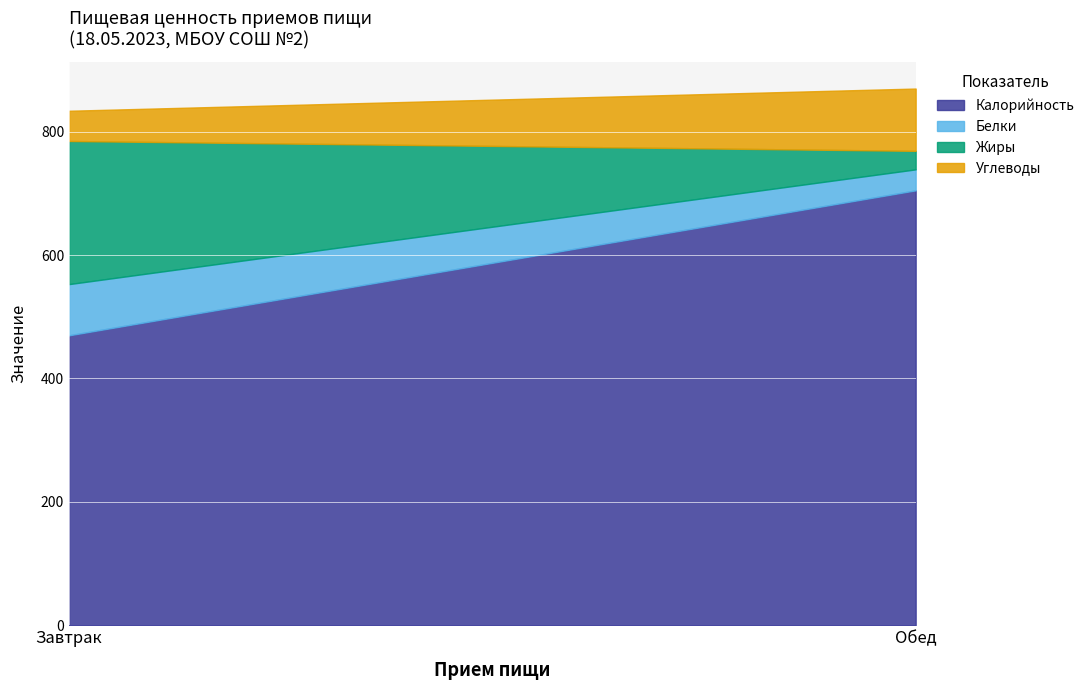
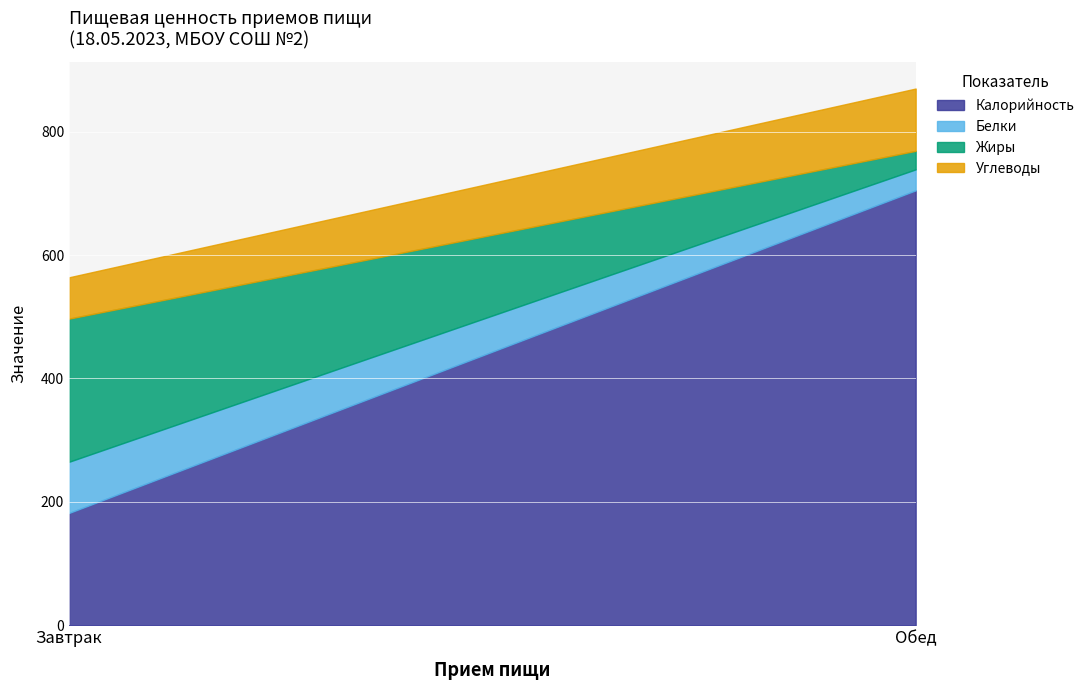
  {
    "Калорийность": {
-     "Завтрак": 470,
+     "Завтрак": 180,
      "Обед": 710
    },
    "Белки": {
      "Завтрак": 80,
      "Обед": 30
    },
    "Жиры": {
      "Завтрак": 230,
      "Обед": 30
    },
    "Углеводы": {
-     "Завтрак": 50,
+     "Завтрак": 70,
      "Обед": 100
    }
  }
